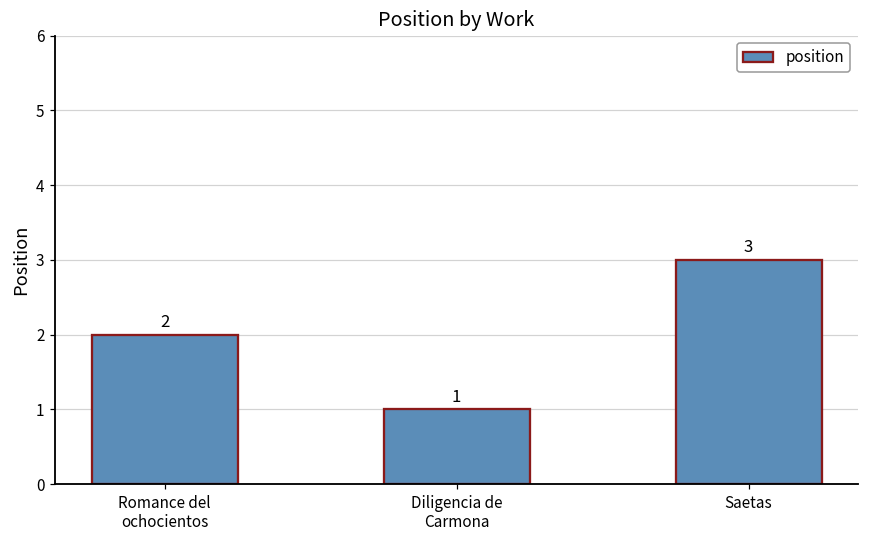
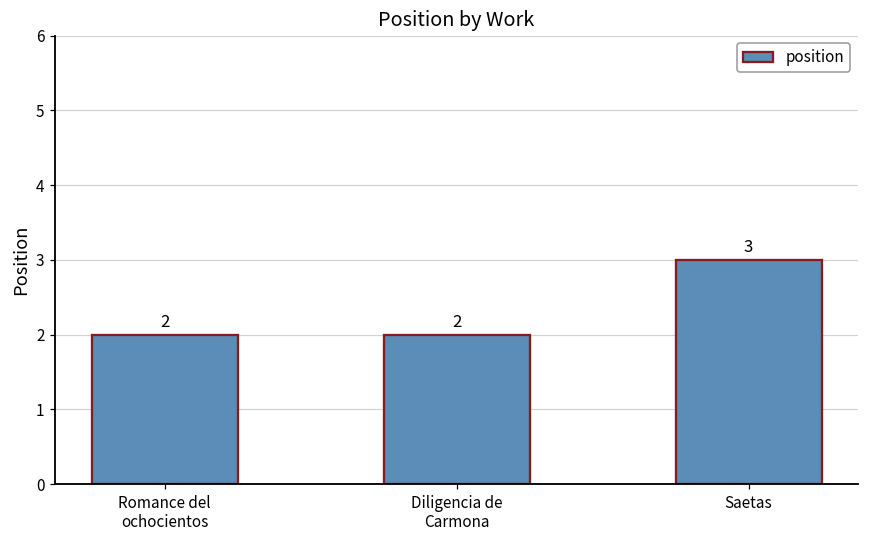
  {
    "Romance del ochocientos": 2,
-   "Diligencia de Carmona": 1,
+   "Diligencia de Carmona": 2,
    "Saetas": 3
  }
